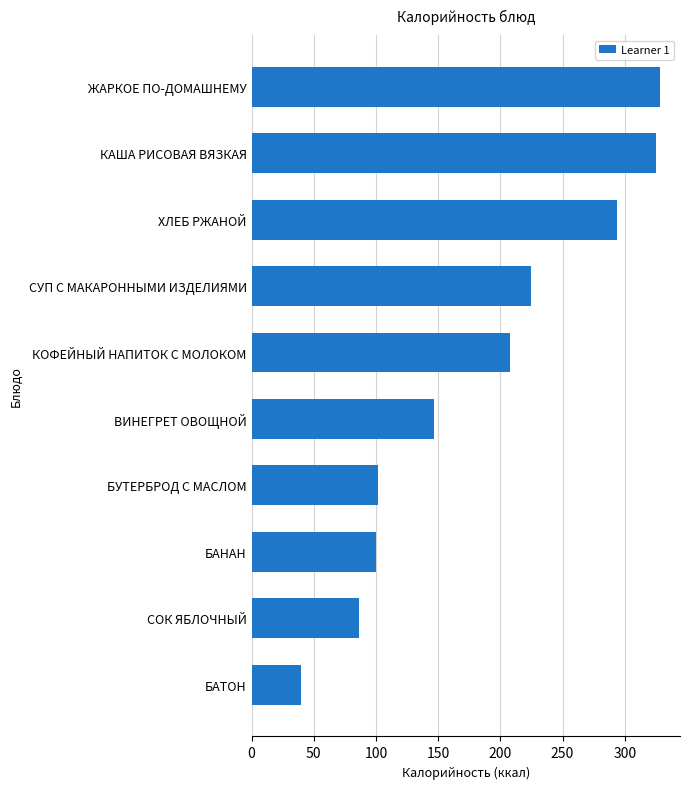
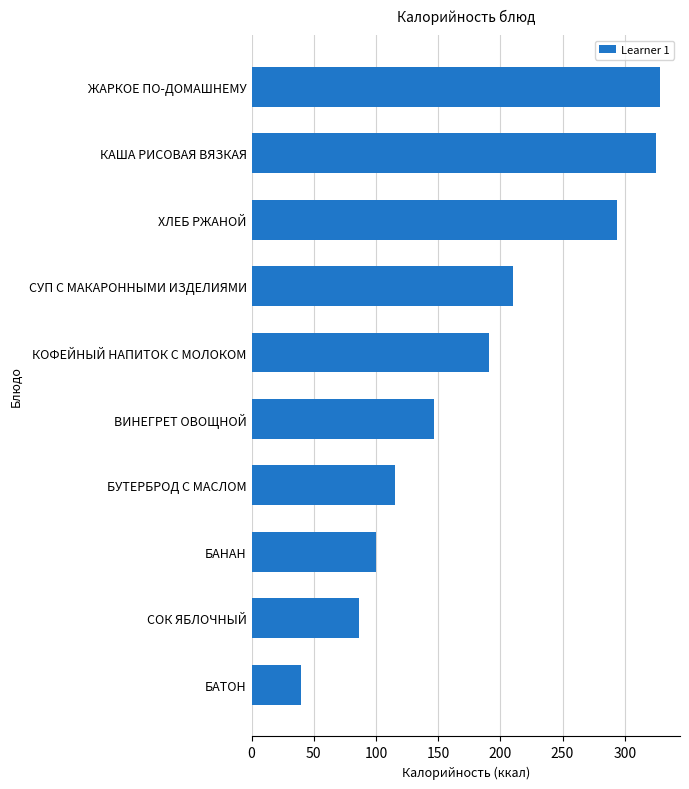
  {
    "ЖАРКОЕ ПО-ДОМАШНЕМУ": 328,
    "КАША РИСОВАЯ ВЯЗКАЯ": 325,
    "ХЛЕБ РЖАНОЙ": 294,
-   "СУП С МАКАРОННЫМИ ИЗДЕЛИЯМИ": 225,
-   "КОФЕЙНЫЙ НАПИТОК С МОЛОКОМ": 208,
+   "СУП С МАКАРОННЫМИ ИЗДЕЛИЯМИ": 210,
+   "КОФЕЙНЫЙ НАПИТОК С МОЛОКОМ": 191,
    "ВИНЕГРЕТ ОВОЩНОЙ": 147,
-   "БУТЕРБРОД С МАСЛОМ": 102,
+   "БУТЕРБРОД С МАСЛОМ": 115,
    "БАНАН": 100,
    "СОК ЯБЛОЧНЫЙ": 86,
    "БАТОН": 40
  }
